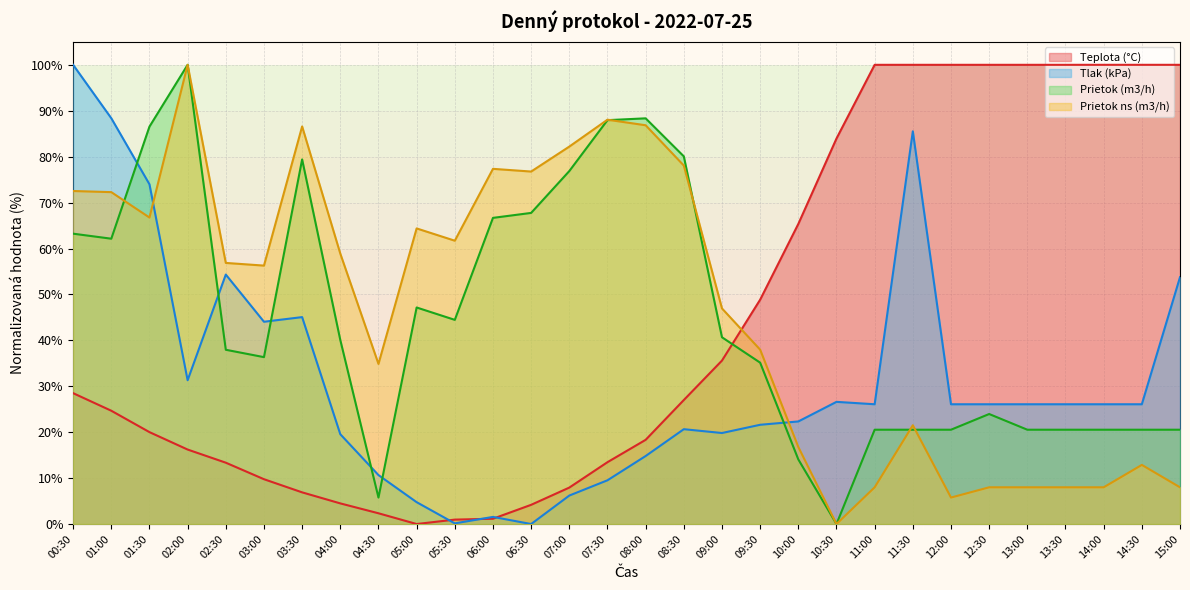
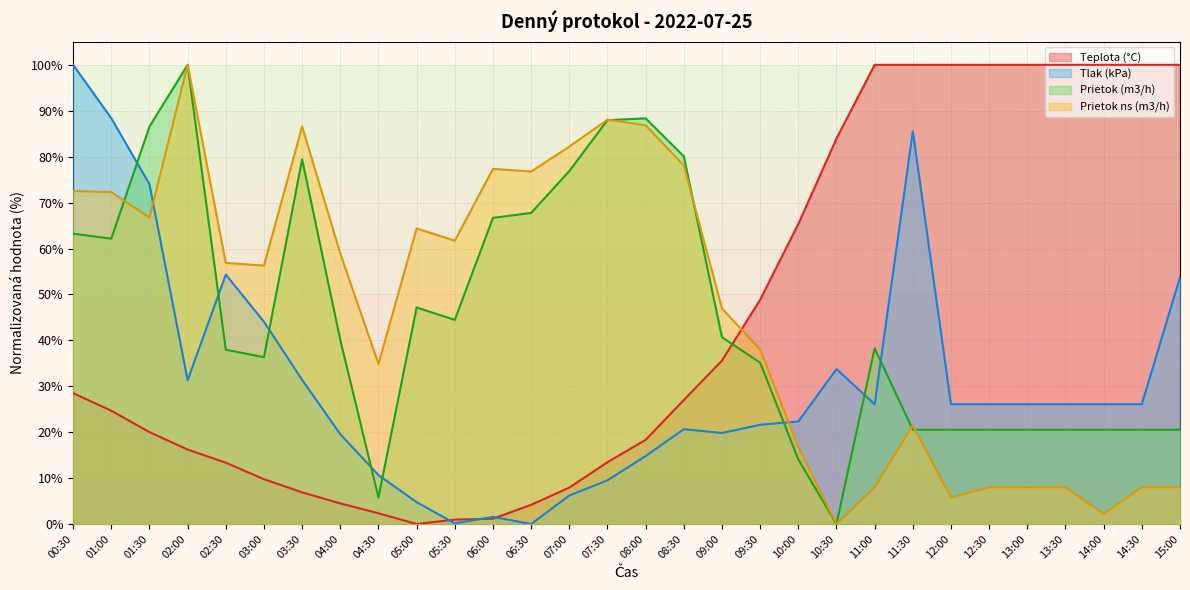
  {
    "Teplota (°C)": {
      "00:30": "28%",
      "01:00": "25%",
      "01:30": "20%",
      "02:00": "16%",
      "02:30": "13%",
      "03:00": "10%",
      "03:30": "7%",
      "04:00": "4%",
      "04:30": "2%",
      "05:00": "0%",
      "05:30": "1%",
      "06:30": "4%",
      "07:00": "8%",
      "07:30": "13%",
      "08:00": "18%",
      "08:30": "27%",
      "09:00": "36%",
      "09:30": "49%",
      "10:00": "65%",
      "10:30": "84%",
      "11:00": "100%",
      "11:30": "100%",
      "12:00": "100%",
      "12:30": "100%",
      "13:00": "100%",
      "15:00": "100%"
    },
    "Tlak (kPa)": {
      "00:30": "100%",
      "01:00": "88%",
      "01:30": "74%",
      "02:00": "31%",
      "02:30": "54%",
      "03:00": "44%",
-     "03:30": "45%",
+     "03:30": "31%",
      "04:00": "20%",
      "04:30": "11%",
      "05:00": "5%",
      "05:30": "0%",
      "06:30": "0%",
      "07:00": "6%",
      "07:30": "10%",
      "08:00": "15%",
      "08:30": "21%",
      "09:00": "20%",
      "09:30": "22%",
      "10:00": "22%",
-     "10:30": "27%",
+     "10:30": "34%",
      "11:00": "26%",
      "11:30": "86%",
      "12:00": "26%",
      "12:30": "26%",
      "13:00": "26%",
      "13:30": "26%",
      "14:00": "26%",
      "14:30": "26%",
      "15:00": "54%"
    },
    "Prietok (m3/h)": {
      "00:30": "63%",
      "01:00": "62%",
      "01:30": "87%",
      "02:30": "38%",
      "03:00": "36%",
      "03:30": "79%",
      "04:00": "40%",
      "04:30": "6%",
      "05:00": "47%",
      "05:30": "44%",
      "06:00": "67%",
      "06:30": "68%",
      "07:00": "77%",
      "08:00": "88%",
      "08:30": "80%",
      "09:00": "41%",
      "09:30": "35%",
      "10:00": "14%",
-     "11:00": "21%",
+     "11:00": "38%",
      "11:30": "21%",
      "12:00": "21%",
-     "12:30": "24%",
+     "12:30": "21%",
      "13:00": "21%",
      "13:30": "21%",
      "14:00": "21%",
      "14:30": "21%",
      "15:00": "21%"
    },
    "Prietok ns (m3/h)": {
      "00:30": "73%",
      "01:00": "72%",
      "01:30": "67%",
      "02:30": "57%",
      "03:00": "56%",
      "03:30": "87%",
      "04:00": "59%",
      "04:30": "35%",
      "05:00": "64%",
      "05:30": "62%",
      "06:00": "77%",
      "06:30": "77%",
      "07:00": "82%",
      "08:00": "87%",
      "08:30": "78%",
      "09:00": "47%",
      "09:30": "38%",
      "10:00": "17%",
      "11:00": "8%",
      "11:30": "22%",
      "12:00": "6%",
      "12:30": "8%",
      "13:00": "8%",
      "13:30": "8%",
-     "14:00": "8%",
-     "14:30": "13%",
+     "14:00": "2%",
+     "14:30": "8%",
      "15:00": "8%"
    }
  }
